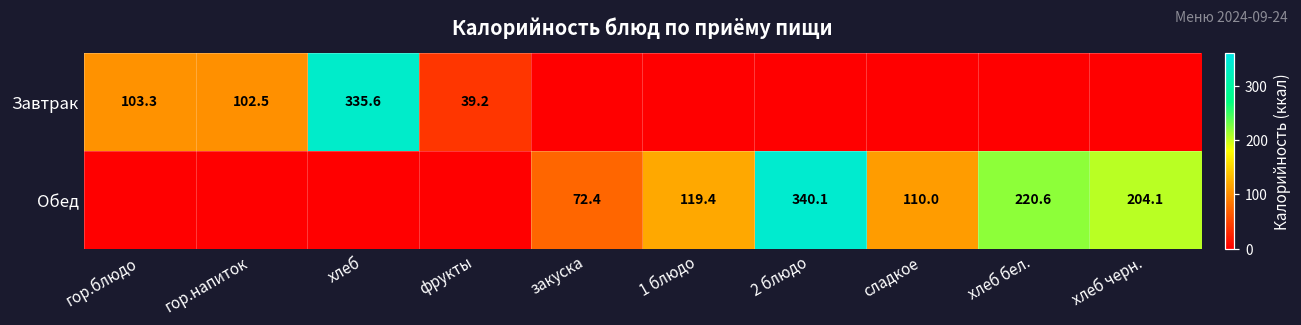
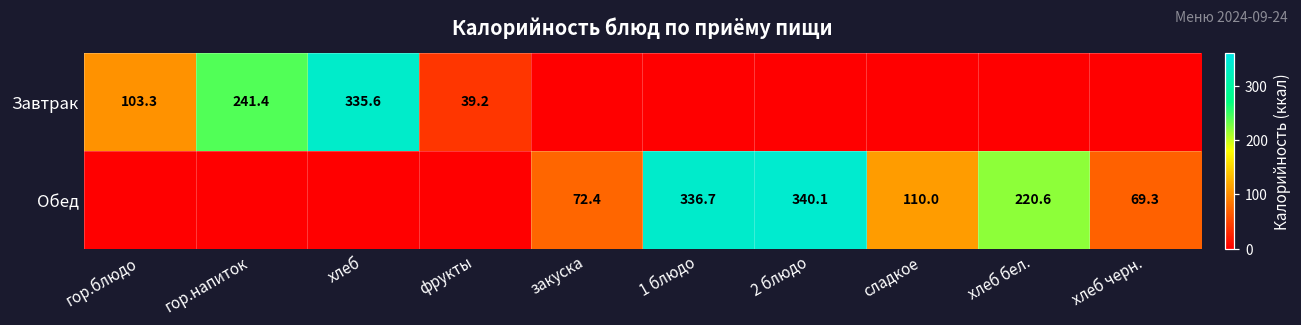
  {
    "Завтрак": {
      "гор.блюдо": 103.3,
-     "гор.напиток": 102.5,
+     "гор.напиток": 241.4,
      "хлеб": 335.6,
      "фрукты": 39.2
    },
    "Обед": {
      "закуска": 72.4,
-     "1 блюдо": 119.4,
+     "1 блюдо": 336.7,
      "2 блюдо": 340.1,
      "сладкое": 110.0,
      "хлеб бел.": 220.6,
-     "хлеб черн.": 204.1
+     "хлеб черн.": 69.3
    }
  }
